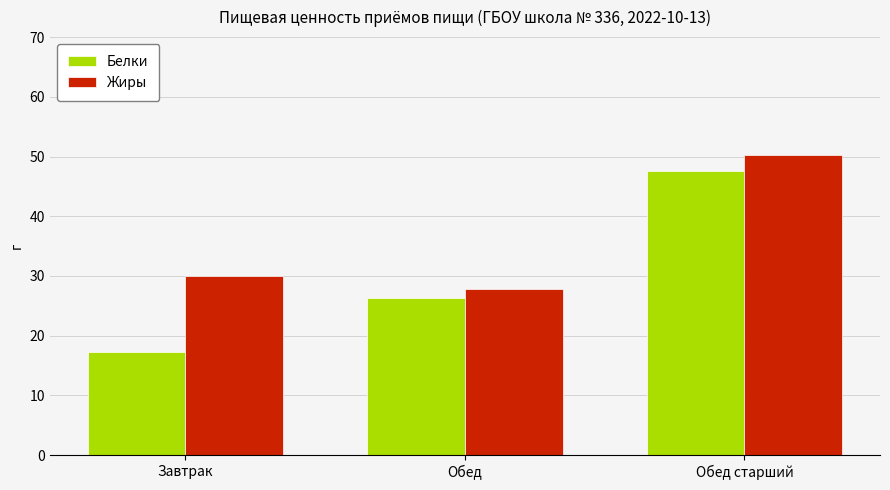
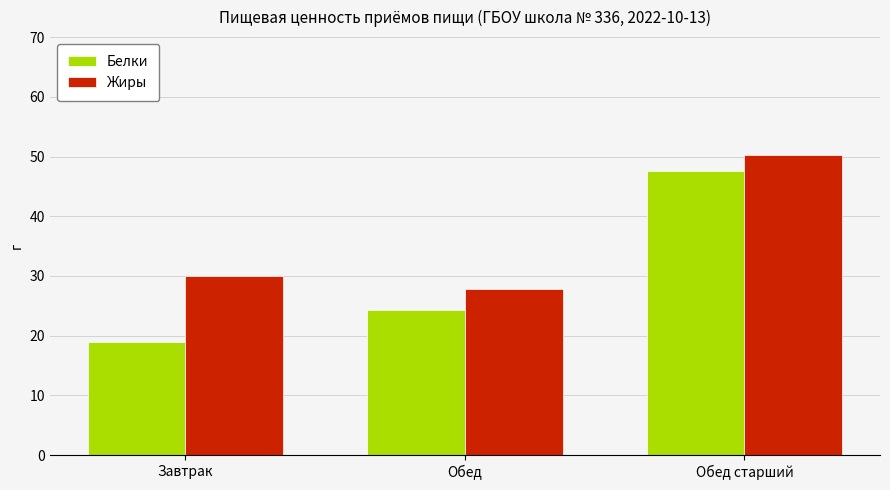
  {
    "Белки": {
-     "Завтрак": 17,
-     "Обед": 26,
+     "Завтрак": 19,
+     "Обед": 24,
      "Обед старший": 48
    },
    "Жиры": {
      "Завтрак": 30,
      "Обед": 28,
      "Обед старший": 50
    }
  }
